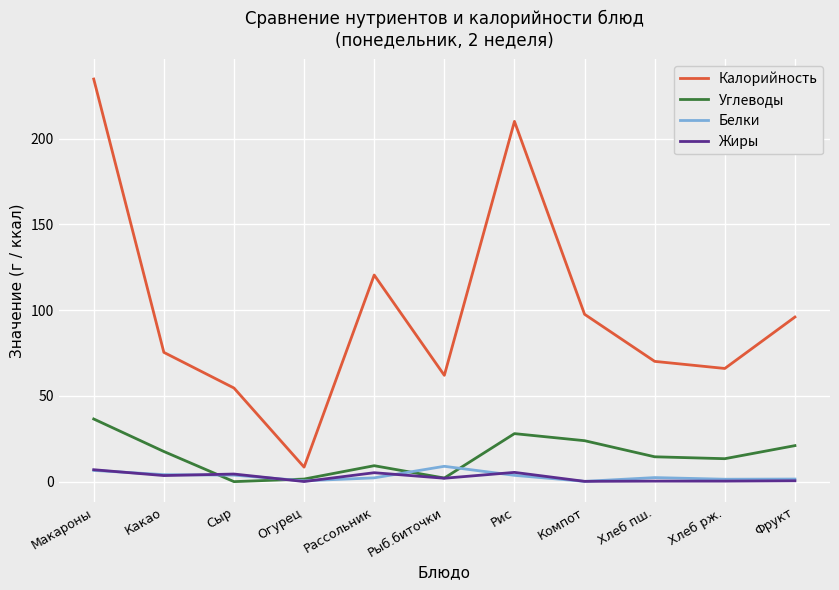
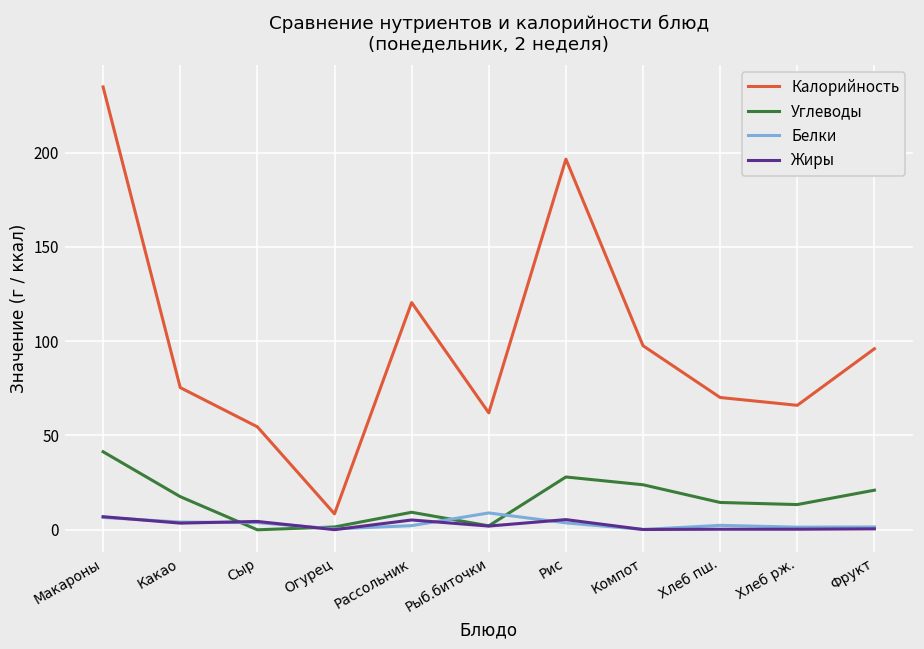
  {
    "Калорийность": {
      "Макароны": 235,
      "Какао": 75,
      "Сыр": 55,
      "Огурец": 8,
      "Рассольник": 121,
      "Рыб.биточки": 62,
-     "Рис": 210,
+     "Рис": 197,
      "Компот": 98,
      "Хлеб пш.": 70,
      "Хлеб рж.": 66,
      "Фрукт": 96
    },
    "Углеводы": {
-     "Макароны": 37,
+     "Макароны": 41,
      "Какао": 18,
      "Сыр": 0,
      "Рассольник": 9,
      "Рис": 28,
      "Компот": 24,
      "Хлеб пш.": 14,
      "Хлеб рж.": 13,
      "Фрукт": 21
    },
    "Белки": {
      "Рассольник": 2,
      "Рыб.биточки": 9,
      "Рис": 4,
      "Хлеб пш.": 2
    },
    "Жиры": {
      "Рассольник": 5,
      "Рис": 5,
      "Хлеб пш.": 0
    }
  }
